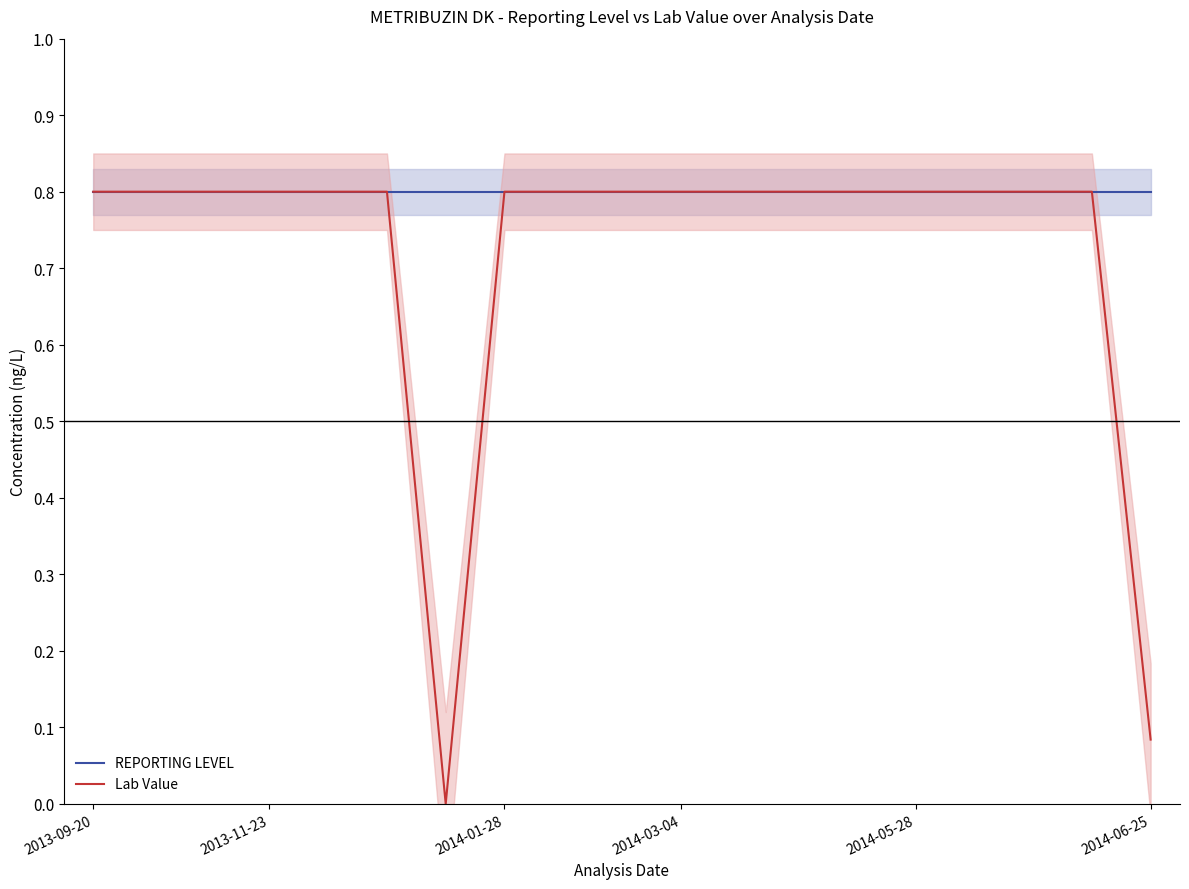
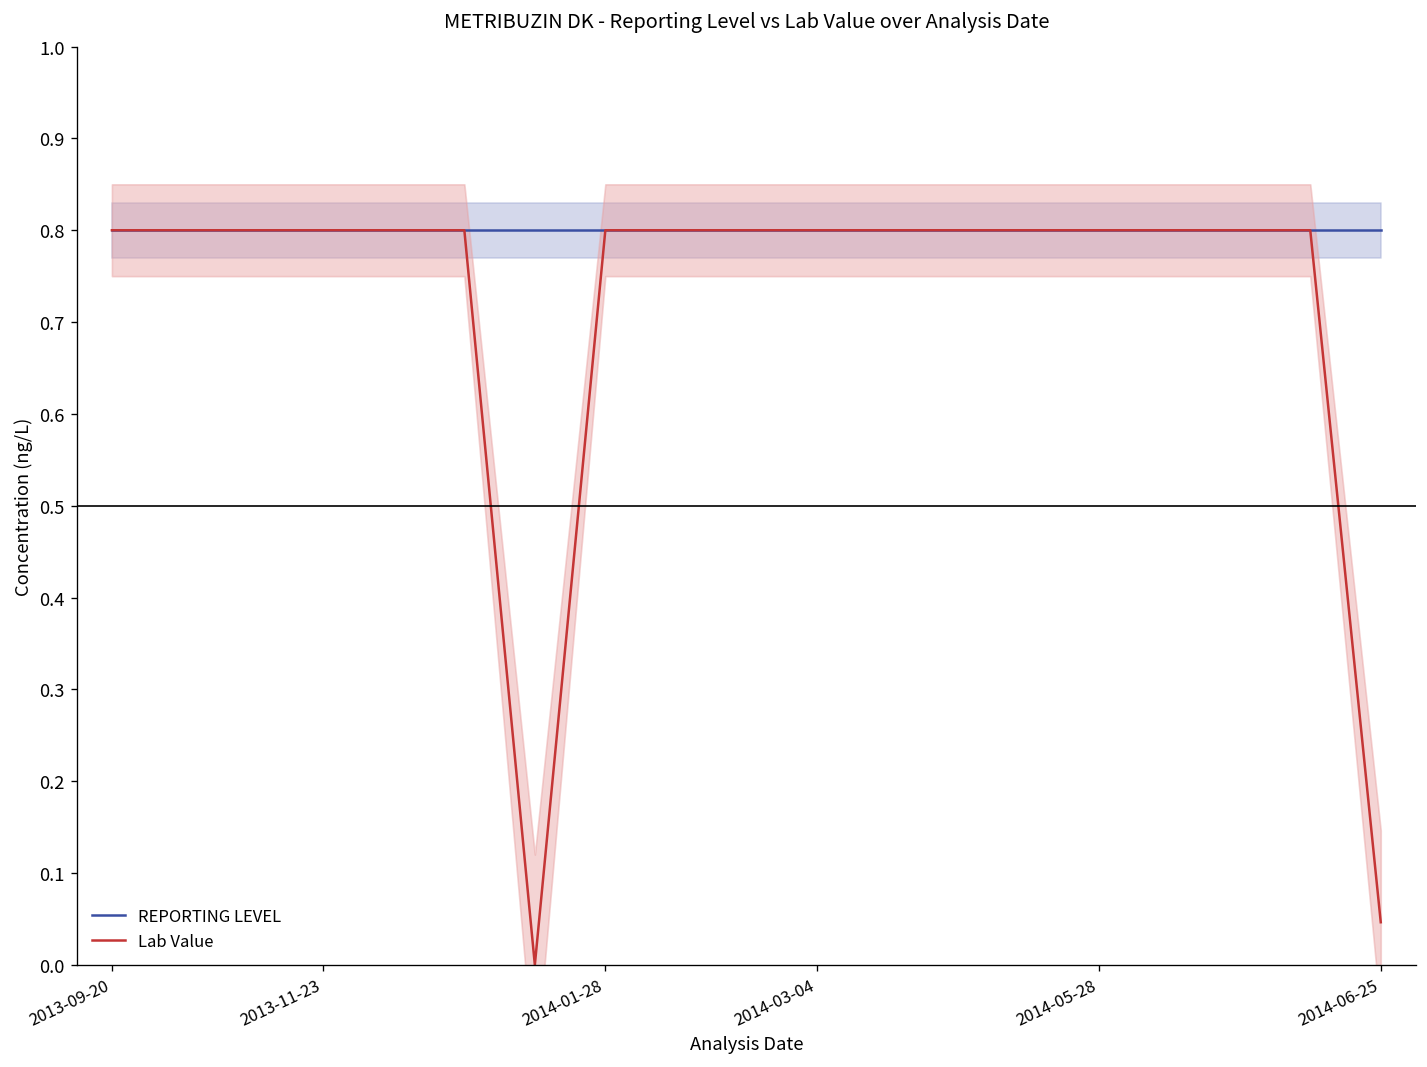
  {
    "REPORTING LEVEL": {
      "2014-06-25": 0.80
    },
    "Lab Value": {
-     "2014-06-25": 0.08
+     "2014-06-25": 0.05
    }
  }
